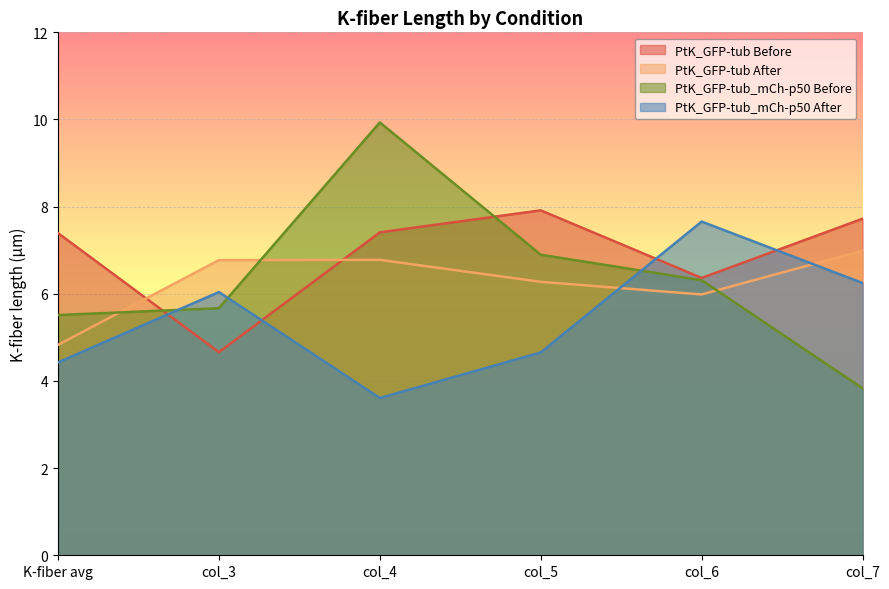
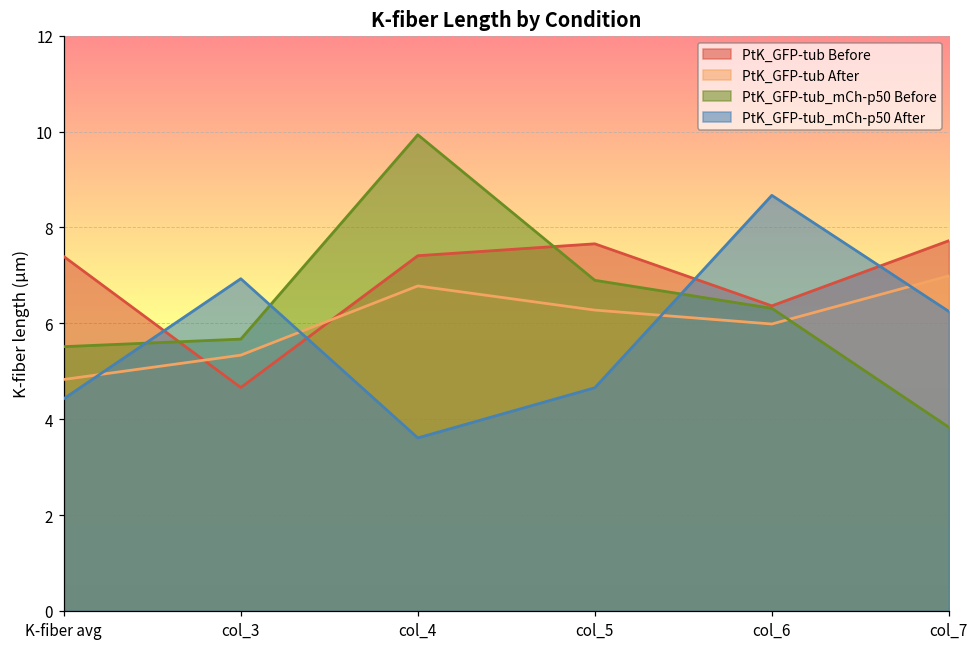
  {
    "PtK_GFP-tub Before": {
      "K-fiber avg": 7.4,
      "col_3": 4.7,
      "col_4": 7.4,
-     "col_5": 7.9,
+     "col_5": 7.7,
      "col_7": 7.7
    },
    "PtK_GFP-tub After": {
      "K-fiber avg": 4.8,
-     "col_3": 6.8,
+     "col_3": 5.3,
      "col_4": 6.8,
      "col_5": 6.3,
      "col_6": 6.0,
      "col_7": 7.0
    },
    "PtK_GFP-tub_mCh-p50 Before": {
      "K-fiber avg": 5.5,
      "col_3": 5.7,
      "col_4": 9.9,
      "col_5": 6.9,
      "col_7": 3.8
    },
    "PtK_GFP-tub_mCh-p50 After": {
      "K-fiber avg": 4.4,
-     "col_3": 6.0,
+     "col_3": 6.9,
      "col_4": 3.6,
      "col_5": 4.7,
-     "col_6": 7.7,
+     "col_6": 8.7,
      "col_7": 6.2
    }
  }
